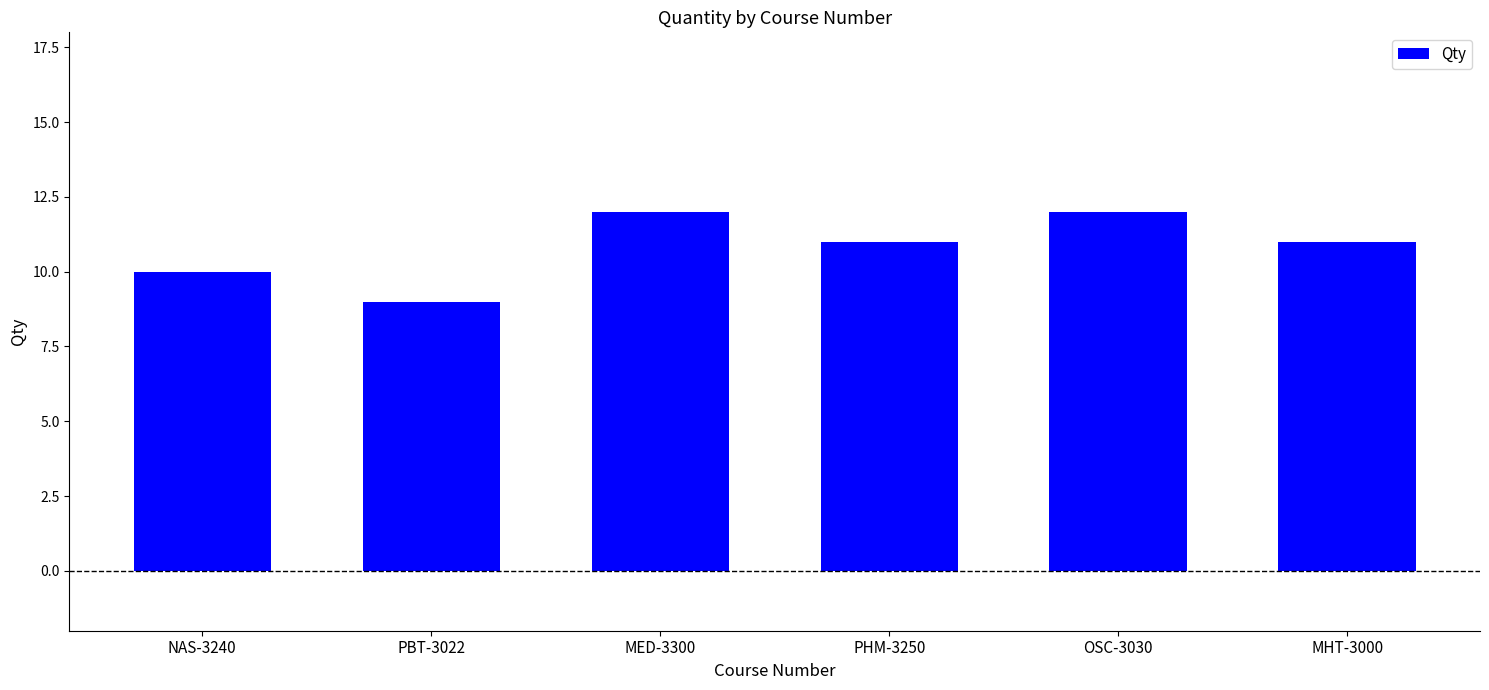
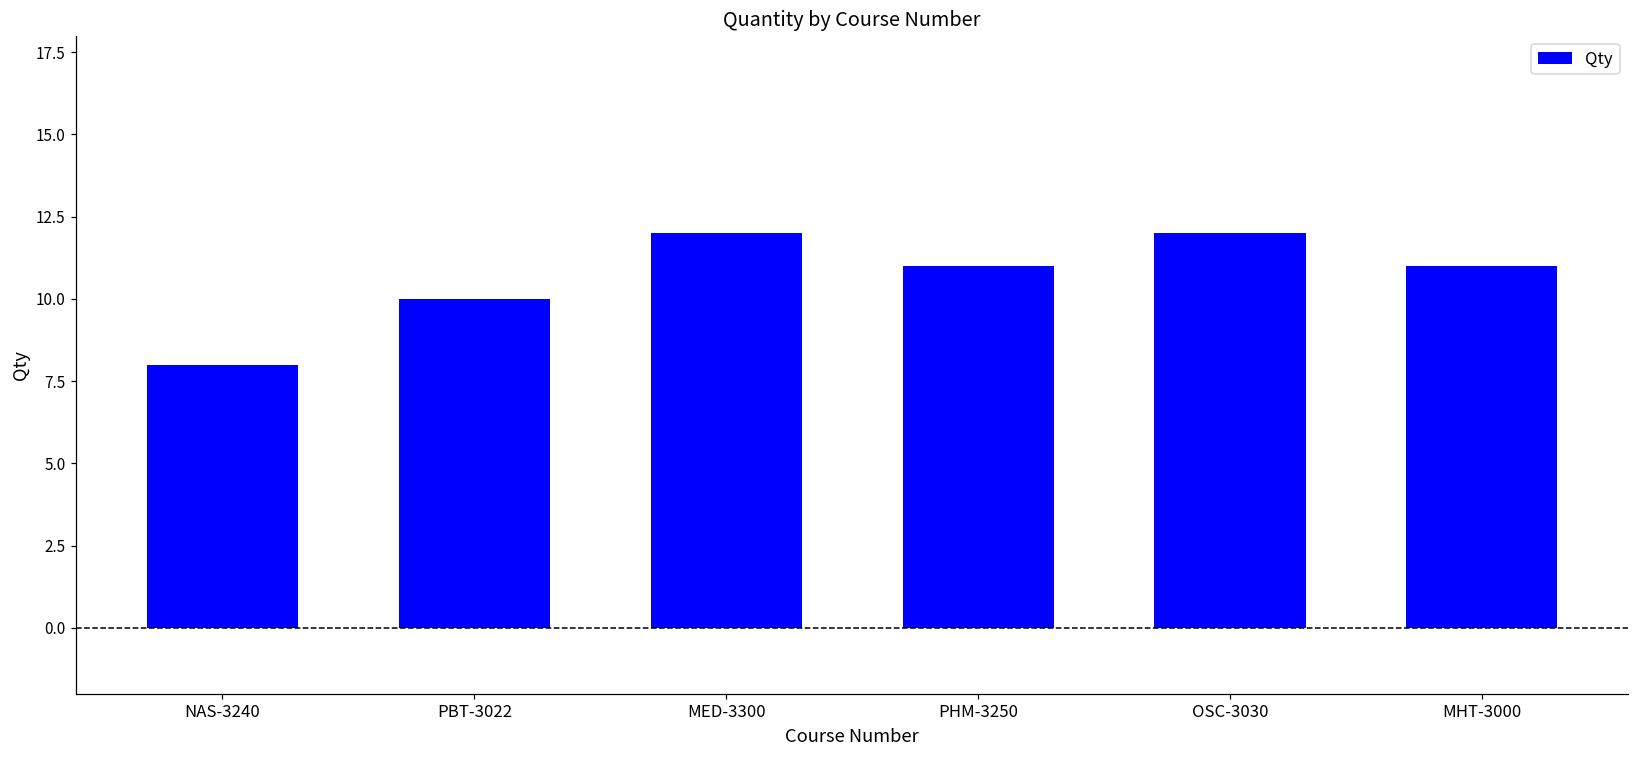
  {
-   "NAS-3240": 10,
-   "PBT-3022": 9,
+   "NAS-3240": 8,
+   "PBT-3022": 10,
    "MED-3300": 12,
    "PHM-3250": 11,
    "OSC-3030": 12,
    "MHT-3000": 11
  }
